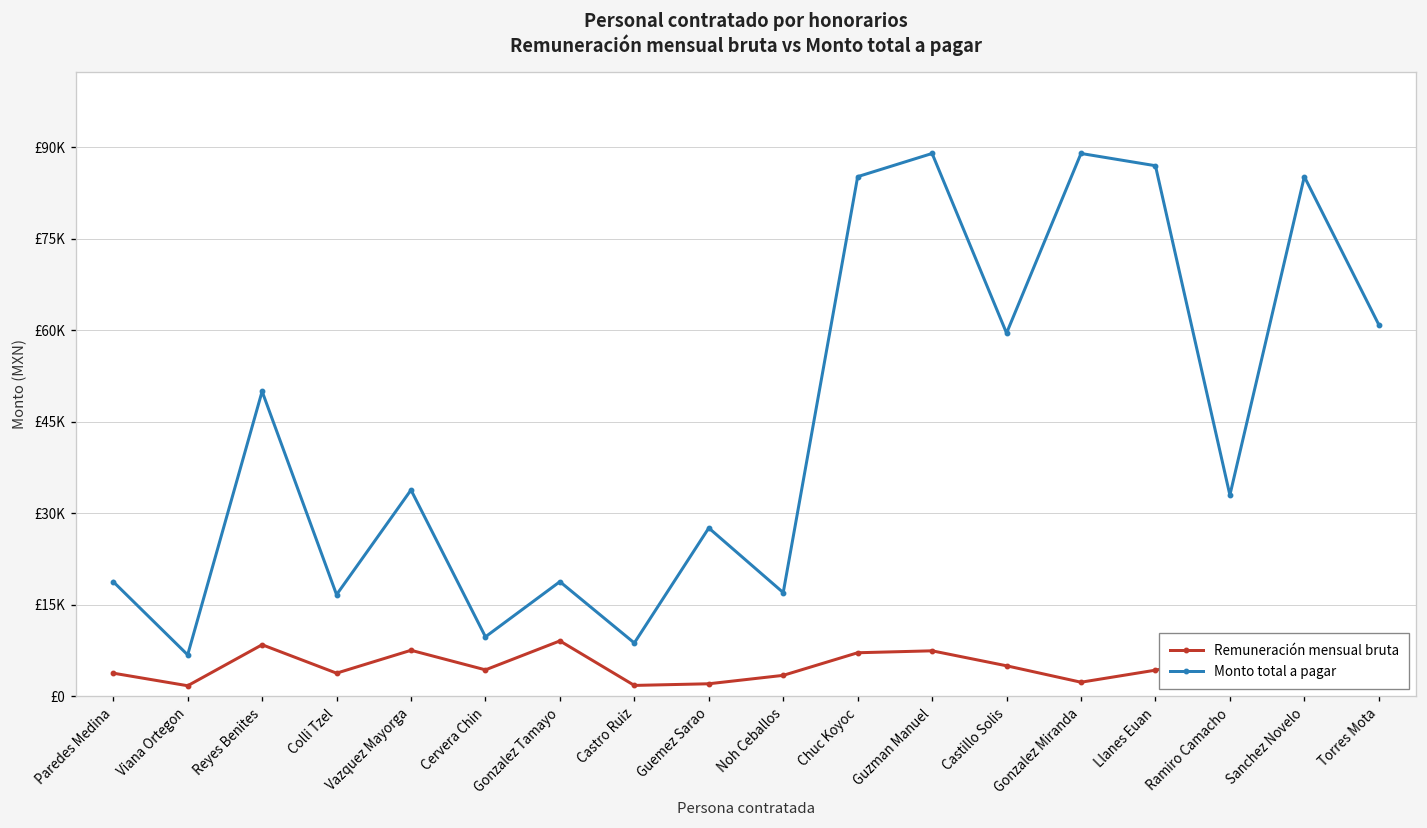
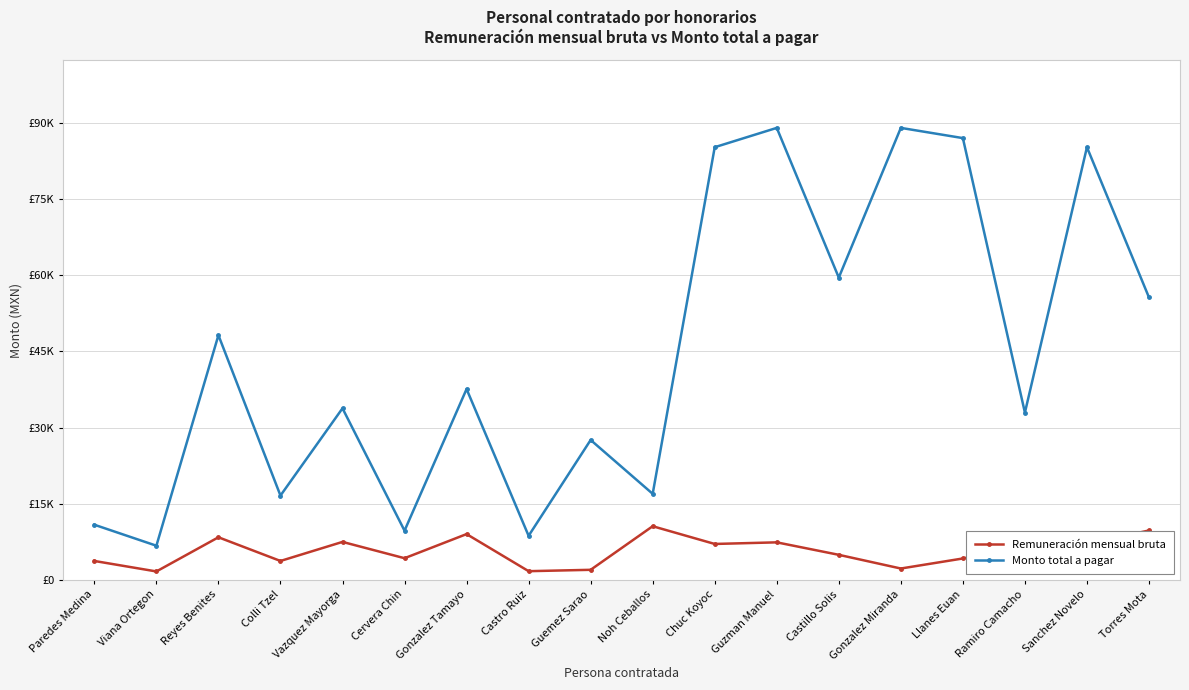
  {
    "Remuneración mensual bruta": {
      "Paredes Medina": "£4000",
      "Viana Ortegon": "£2000",
      "Reyes Benites": "£8000",
      "Colli Tzel": "£4000",
      "Vazquez Mayorga": "£8000",
      "Cervera Chin": "£4000",
      "Gonzalez Tamayo": "£9000",
      "Castro Ruiz": "£2000",
      "Guemez Sarao": "£2000",
-     "Noh Ceballos": "£3000",
+     "Noh Ceballos": "£11000",
      "Chuc Koyoc": "£7000",
      "Guzman Manuel": "£7000",
      "Castillo Solis": "£5000",
      "Gonzalez Miranda": "£2000",
      "Llanes Euan": "£4000",
      "Torres Mota": "£10000"
    },
    "Monto total a pagar": {
-     "Paredes Medina": "£19000",
+     "Paredes Medina": "£11000",
      "Viana Ortegon": "£7000",
-     "Reyes Benites": "£50000",
+     "Reyes Benites": "£48000",
      "Colli Tzel": "£17000",
      "Vazquez Mayorga": "£34000",
      "Cervera Chin": "£10000",
-     "Gonzalez Tamayo": "£19000",
+     "Gonzalez Tamayo": "£38000",
      "Castro Ruiz": "£9000",
      "Guemez Sarao": "£28000",
      "Noh Ceballos": "£17000",
      "Chuc Koyoc": "£85000",
      "Guzman Manuel": "£89000",
      "Castillo Solis": "£60000",
      "Gonzalez Miranda": "£89000",
      "Llanes Euan": "£87000",
      "Ramiro Camacho": "£33000",
      "Sanchez Novelo": "£85000",
-     "Torres Mota": "£61000"
+     "Torres Mota": "£56000"
    }
  }
